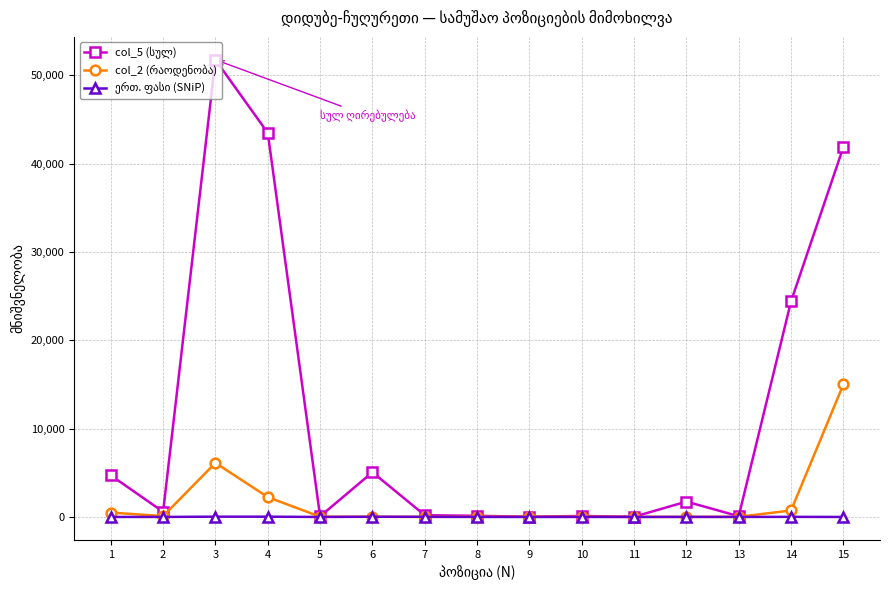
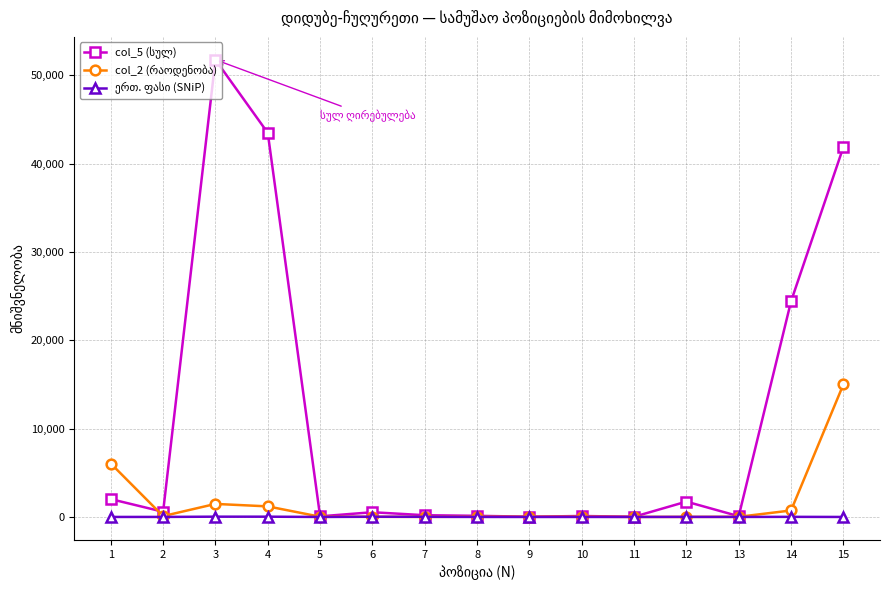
  {
    "col_5 (სულ)": {
-     "1": "5,000",
+     "1": "2,000",
      "2": "1,000",
      "4": "43,000",
-     "6": "5,000",
+     "6": "1,000",
      "12": "2,000",
      "14": "24,000",
      "15": "42,000"
    },
    "col_2 (რაოდენობა)": {
-     "1": "1,000",
-     "3": "6,000",
-     "4": "2,000",
+     "1": "6,000",
+     "3": "1,000",
+     "4": "1,000",
      "14": "1,000",
      "15": "15,000"
    },
    "ერთ. ფასი (SNiP)": {
      "1": "0",
      "3": "0",
      "4": "0",
      "14": "0",
      "15": "0"
    }
  }
